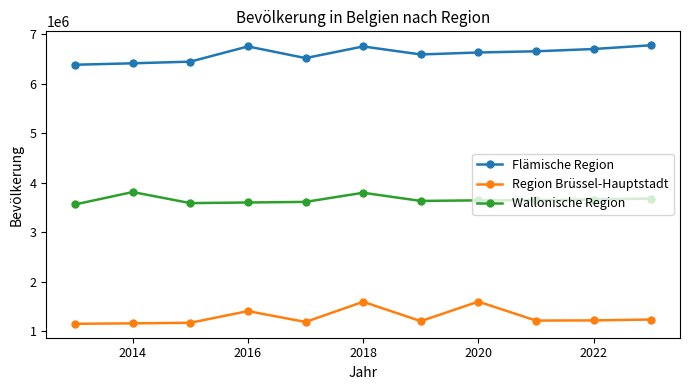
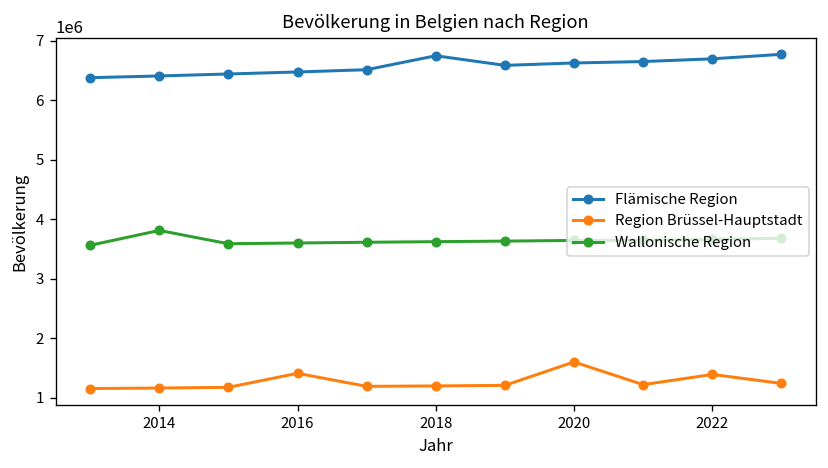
  {
    "Flämische Region": {
      "2014": 6400000,
-     "2016": 6800000,
+     "2016": 6500000,
      "2018": 6800000,
      "2020": 6600000,
      "2022": 6700000
    },
    "Region Brüssel-Hauptstadt": {
      "2014": 1200000,
      "2016": 1400000,
-     "2018": 1600000,
+     "2018": 1200000,
      "2020": 1600000,
-     "2022": 1200000
+     "2022": 1400000
    },
    "Wallonische Region": {
      "2014": 3800000,
      "2016": 3600000,
-     "2018": 3800000
+     "2018": 3600000
    }
  }
